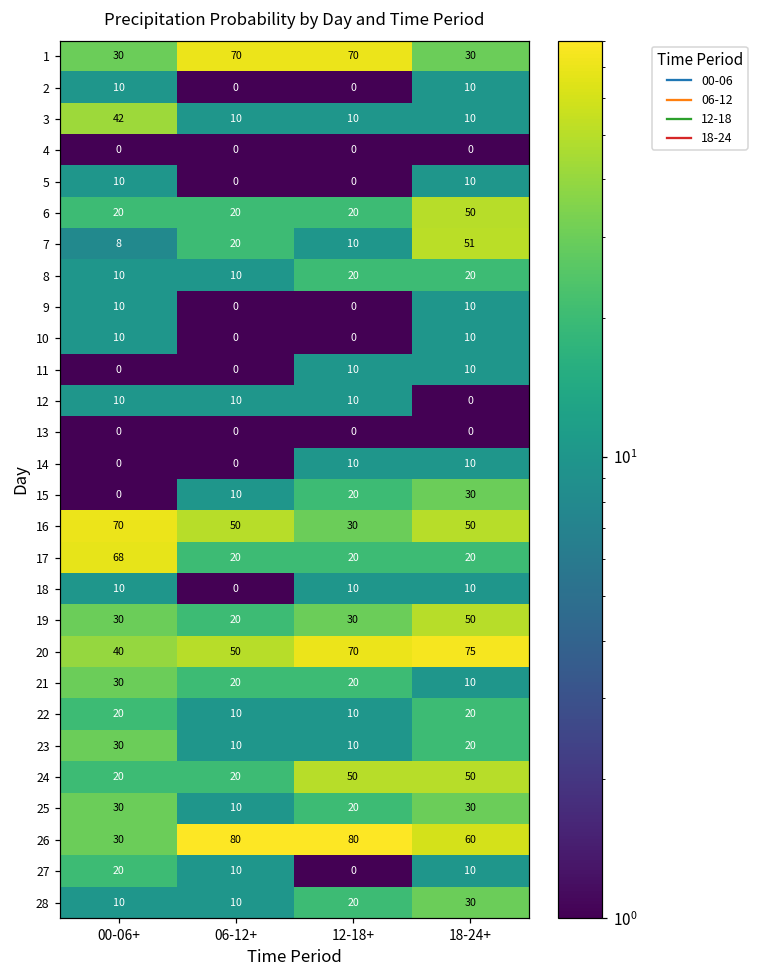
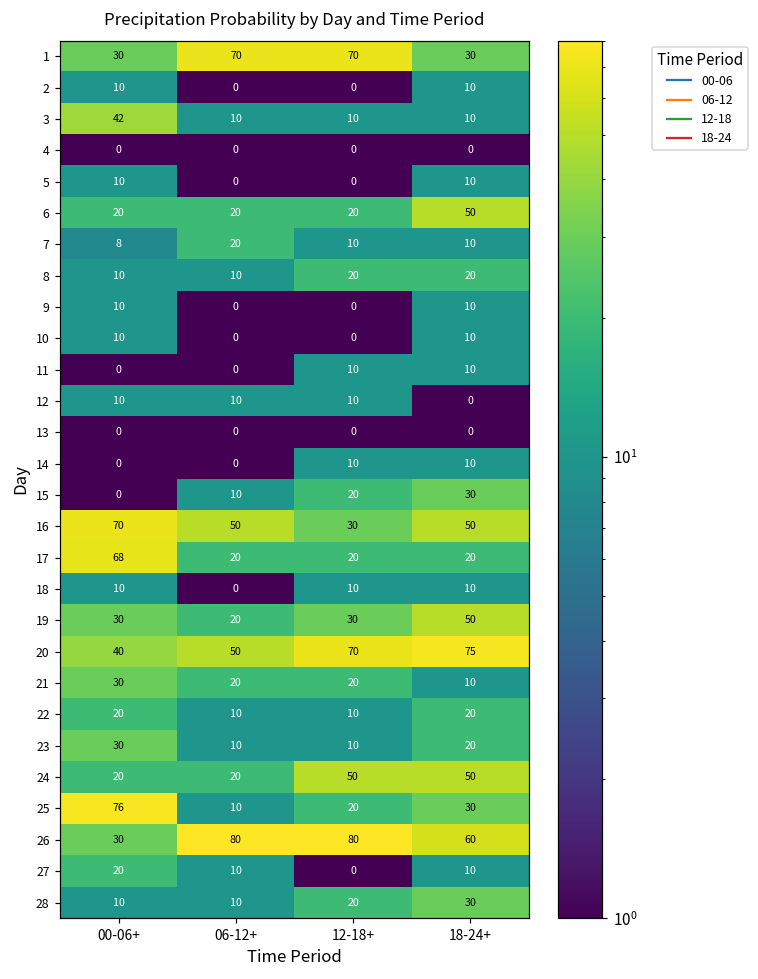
  {
    "1": {
      "00-06+": 30,
      "06-12+": 70,
      "12-18+": 70,
      "18-24+": 30
    },
    "2": {
      "00-06+": 10,
      "06-12+": 0,
      "12-18+": 0,
      "18-24+": 10
    },
    "3": {
      "00-06+": 42,
      "06-12+": 10,
      "12-18+": 10,
      "18-24+": 10
    },
    "4": {
      "00-06+": 0,
      "06-12+": 0,
      "12-18+": 0,
      "18-24+": 0
    },
    "5": {
      "00-06+": 10,
      "06-12+": 0,
      "12-18+": 0,
      "18-24+": 10
    },
    "6": {
      "00-06+": 20,
      "06-12+": 20,
      "12-18+": 20,
      "18-24+": 50
    },
    "7": {
      "00-06+": 8,
      "06-12+": 20,
      "12-18+": 10,
-     "18-24+": 51
+     "18-24+": 10
    },
    "8": {
      "00-06+": 10,
      "06-12+": 10,
      "12-18+": 20,
      "18-24+": 20
    },
    "9": {
      "00-06+": 10,
      "06-12+": 0,
      "12-18+": 0,
      "18-24+": 10
    },
    "10": {
      "00-06+": 10,
      "06-12+": 0,
      "12-18+": 0,
      "18-24+": 10
    },
    "11": {
      "00-06+": 0,
      "06-12+": 0,
      "12-18+": 10,
      "18-24+": 10
    },
    "12": {
      "00-06+": 10,
      "06-12+": 10,
      "12-18+": 10,
      "18-24+": 0
    },
    "13": {
      "00-06+": 0,
      "06-12+": 0,
      "12-18+": 0,
      "18-24+": 0
    },
    "14": {
      "00-06+": 0,
      "06-12+": 0,
      "12-18+": 10,
      "18-24+": 10
    },
    "15": {
      "00-06+": 0,
      "06-12+": 10,
      "12-18+": 20,
      "18-24+": 30
    },
    "16": {
      "00-06+": 70,
      "06-12+": 50,
      "12-18+": 30,
      "18-24+": 50
    },
    "17": {
      "00-06+": 68,
      "06-12+": 20,
      "12-18+": 20,
      "18-24+": 20
    },
    "18": {
      "00-06+": 10,
      "06-12+": 0,
      "12-18+": 10,
      "18-24+": 10
    },
    "19": {
      "00-06+": 30,
      "06-12+": 20,
      "12-18+": 30,
      "18-24+": 50
    },
    "20": {
      "00-06+": 40,
      "06-12+": 50,
      "12-18+": 70,
      "18-24+": 75
    },
    "21": {
      "00-06+": 30,
      "06-12+": 20,
      "12-18+": 20,
      "18-24+": 10
    },
    "22": {
      "00-06+": 20,
      "06-12+": 10,
      "12-18+": 10,
      "18-24+": 20
    },
    "23": {
      "00-06+": 30,
      "06-12+": 10,
      "12-18+": 10,
      "18-24+": 20
    },
    "24": {
      "00-06+": 20,
      "06-12+": 20,
      "12-18+": 50,
      "18-24+": 50
    },
    "25": {
-     "00-06+": 30,
+     "00-06+": 76,
      "06-12+": 10,
      "12-18+": 20,
      "18-24+": 30
    },
    "26": {
      "00-06+": 30,
      "06-12+": 80,
      "12-18+": 80,
      "18-24+": 60
    },
    "27": {
      "00-06+": 20,
      "06-12+": 10,
      "12-18+": 0,
      "18-24+": 10
    },
    "28": {
      "00-06+": 10,
      "06-12+": 10,
      "12-18+": 20,
      "18-24+": 30
    }
  }
